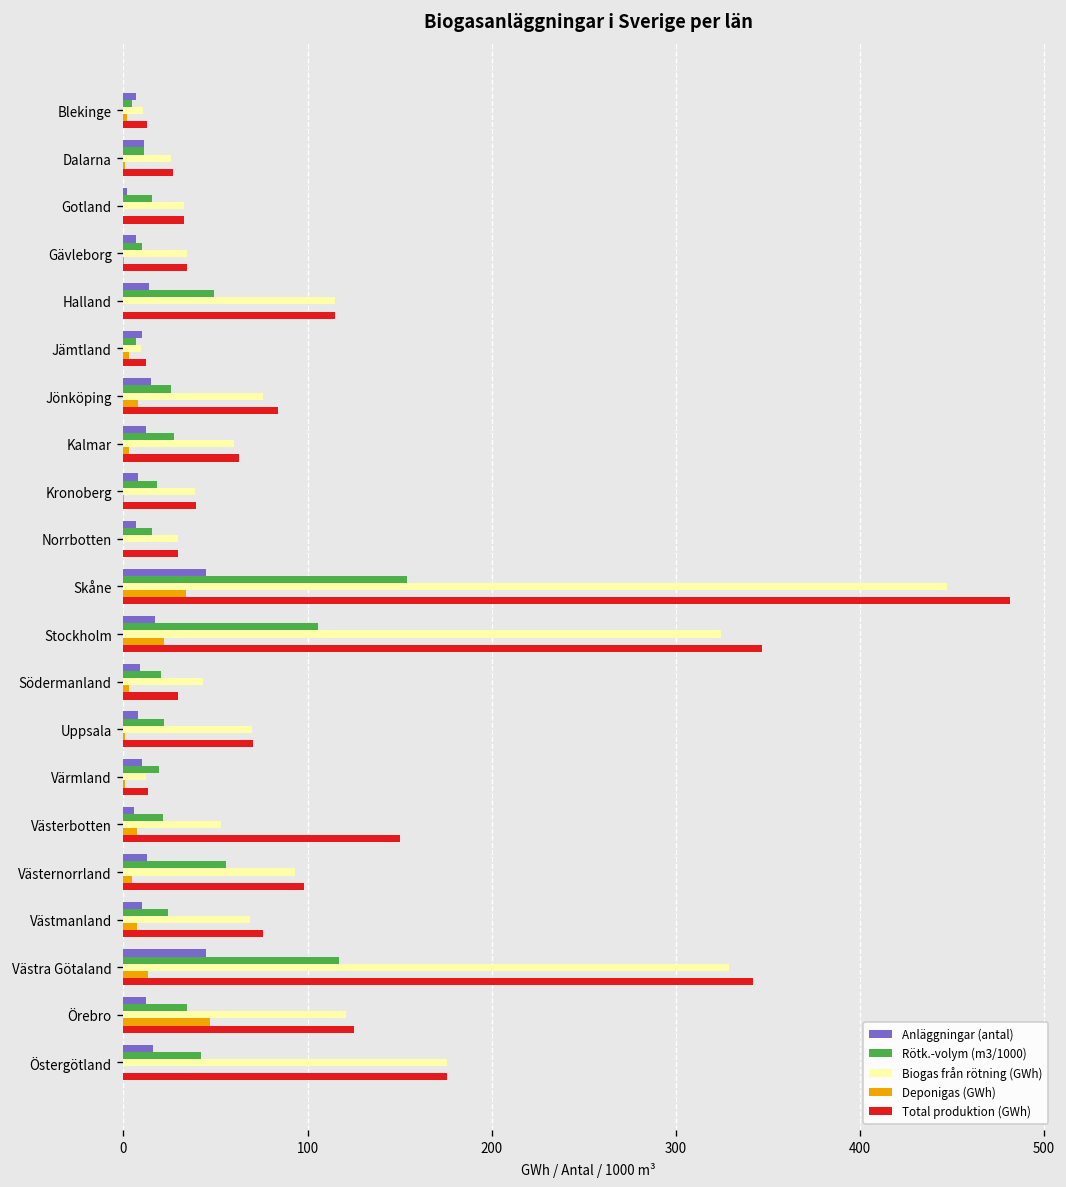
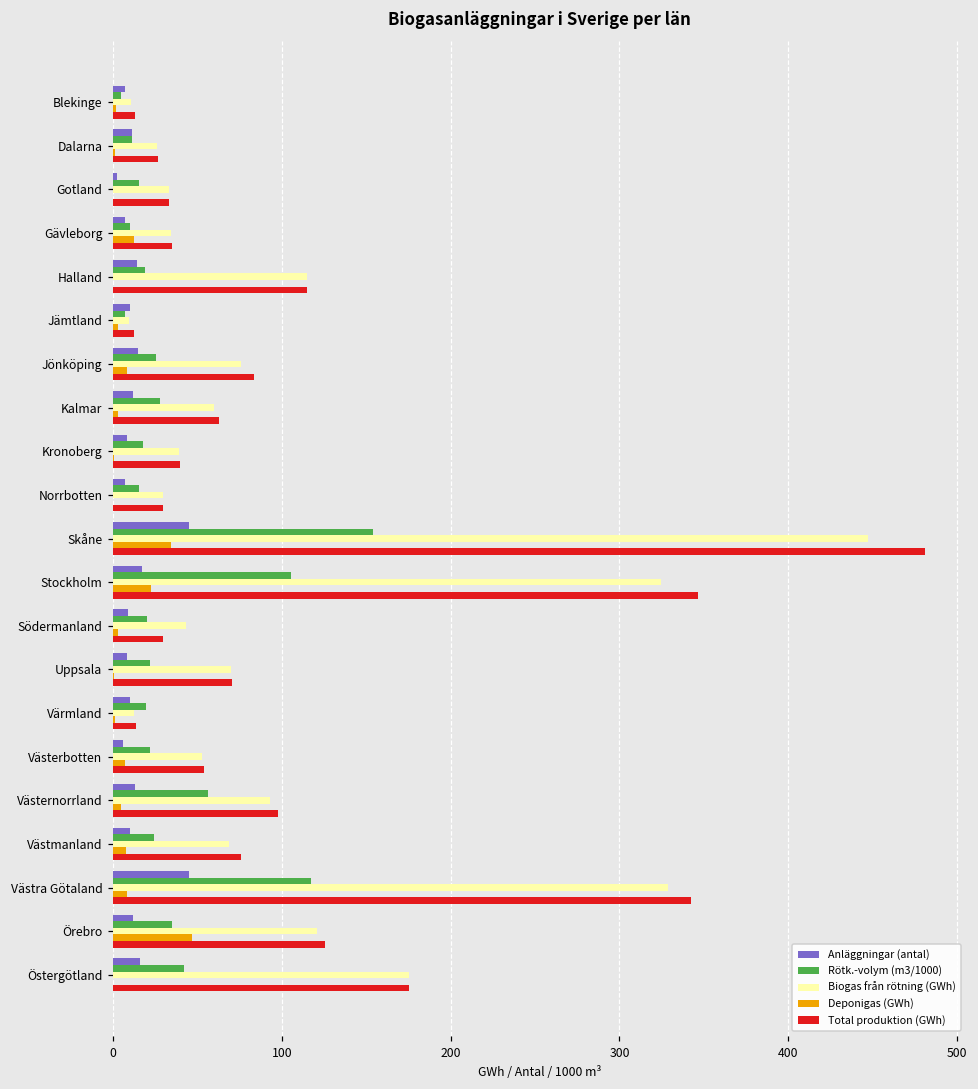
  {
    "Anläggningar (antal)": {
      "Blekinge": 7,
      "Dalarna": 11,
      "Gotland": 2,
      "Gävleborg": 7,
      "Halland": 14,
      "Jämtland": 10,
      "Jönköping": 15,
      "Kalmar": 12,
      "Kronoberg": 8,
      "Norrbotten": 7,
      "Skåne": 45,
      "Stockholm": 17,
      "Södermanland": 9,
      "Uppsala": 8,
      "Värmland": 10,
      "Västerbotten": 6,
      "Västernorrland": 13,
      "Västmanland": 10,
      "Västra Götaland": 45,
      "Örebro": 12,
      "Östergötland": 16
    },
    "Rötk.-volym (m3/1000)": {
      "Blekinge": 5,
      "Dalarna": 11,
      "Gotland": 15,
      "Gävleborg": 10,
-     "Halland": 49,
+     "Halland": 19,
      "Jämtland": 7,
      "Jönköping": 26,
      "Kalmar": 28,
      "Kronoberg": 18,
      "Norrbotten": 15,
      "Skåne": 154,
      "Stockholm": 106,
      "Södermanland": 20,
      "Uppsala": 22,
      "Värmland": 20,
      "Västerbotten": 22,
      "Västernorrland": 56,
      "Västmanland": 24,
      "Västra Götaland": 117,
      "Örebro": 35,
      "Östergötland": 42
    },
    "Biogas från rötning (GWh)": {
      "Blekinge": 11,
      "Dalarna": 26,
      "Gotland": 33,
      "Gävleborg": 34,
      "Halland": 115,
      "Jämtland": 9,
      "Jönköping": 76,
      "Kalmar": 60,
      "Kronoberg": 39,
      "Norrbotten": 30,
      "Skåne": 447,
      "Stockholm": 324,
      "Södermanland": 43,
      "Uppsala": 70,
      "Värmland": 12,
      "Västerbotten": 53,
      "Västernorrland": 93,
      "Västmanland": 69,
      "Västra Götaland": 329,
      "Örebro": 121,
      "Östergötland": 176
    },
    "Deponigas (GWh)": {
      "Blekinge": 2,
      "Gotland": 0,
-     "Gävleborg": 0,
+     "Gävleborg": 12,
      "Halland": 0,
      "Jämtland": 3,
      "Jönköping": 8,
      "Kalmar": 3,
      "Norrbotten": 0,
      "Skåne": 34,
      "Stockholm": 22,
      "Södermanland": 3,
      "Västerbotten": 7,
      "Västernorrland": 5,
      "Västmanland": 8,
-     "Västra Götaland": 13,
+     "Västra Götaland": 8,
      "Örebro": 47,
      "Östergötland": 0
    },
    "Total produktion (GWh)": {
      "Blekinge": 13,
      "Dalarna": 27,
      "Gotland": 33,
      "Gävleborg": 35,
      "Halland": 115,
      "Jämtland": 12,
      "Jönköping": 84,
      "Kalmar": 63,
      "Kronoberg": 40,
      "Norrbotten": 30,
      "Skåne": 481,
      "Stockholm": 347,
      "Södermanland": 30,
      "Uppsala": 71,
      "Värmland": 13,
-     "Västerbotten": 150,
+     "Västerbotten": 54,
      "Västernorrland": 98,
      "Västmanland": 76,
      "Västra Götaland": 342,
      "Örebro": 125,
      "Östergötland": 176
    }
  }
